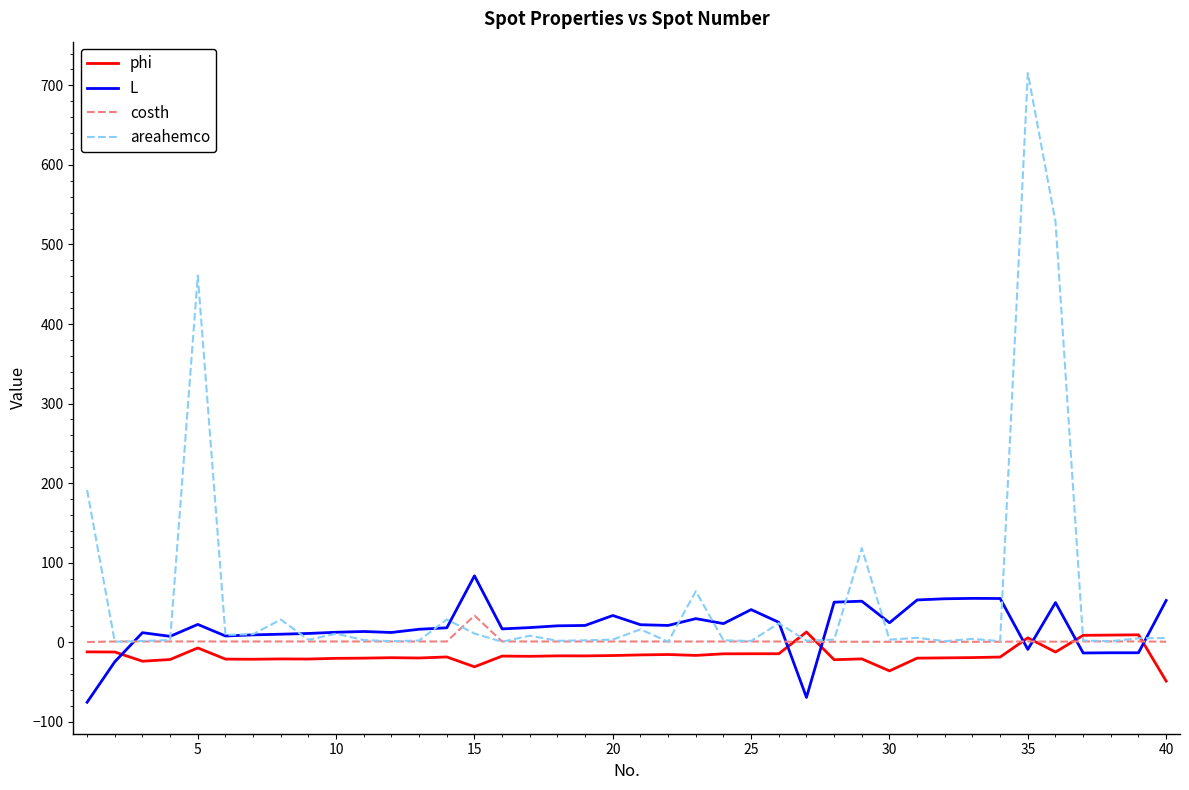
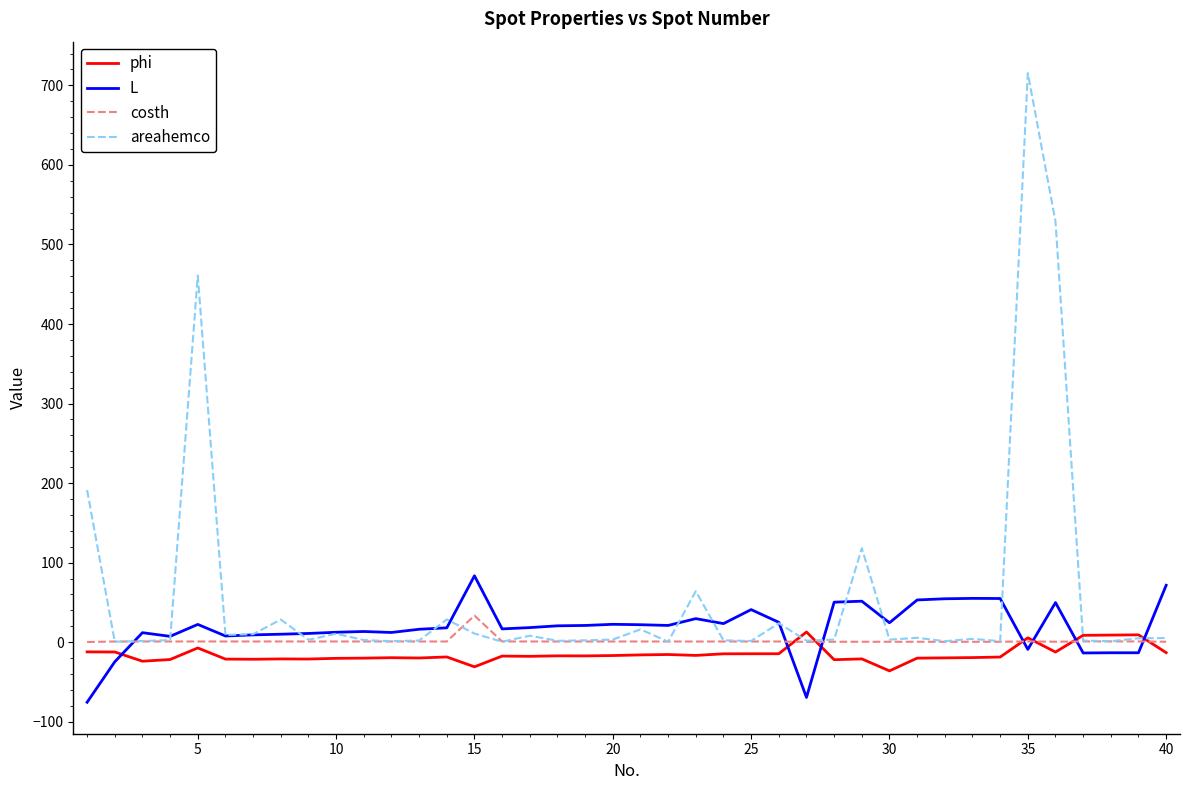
  {
    "phi": {
      "5": -10,
      "10": -20,
      "15": -30,
      "20": -20,
      "25": -10,
      "30": -40,
      "35": 10,
-     "40": -50
+     "40": -10
    },
    "L": {
      "5": 20,
      "15": 80,
-     "20": 30,
+     "20": 20,
      "25": 40,
      "30": 20,
      "35": -10,
-     "40": 50
+     "40": 70
    },
    "costh": {
      "5": 0,
      "10": 0,
      "15": 30,
      "35": 0,
      "40": 0
    },
    "areahemco": {
      "5": 460,
      "15": 10,
      "35": 720,
      "40": 10
    }
  }
